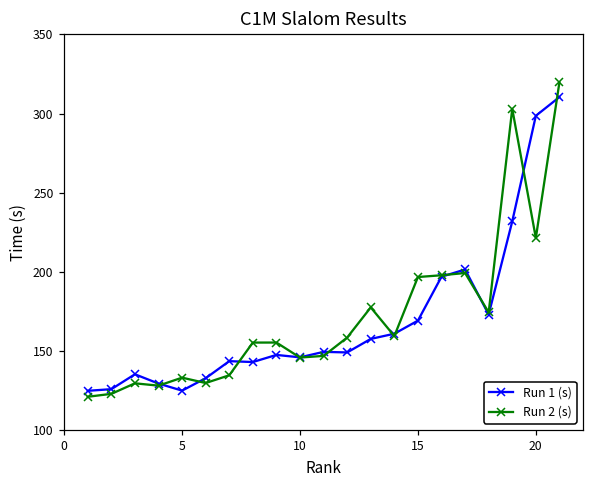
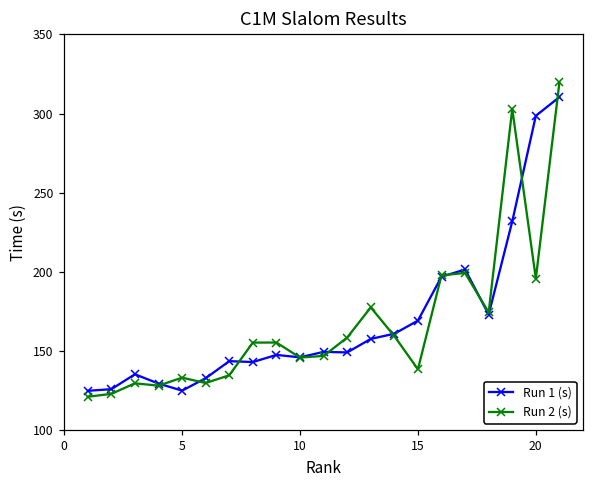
  {
    "Run 1 (s)": {
      "5": 125,
      "15": 169,
      "20": 299
    },
    "Run 2 (s)": {
      "5": 133,
-     "15": 197,
-     "20": 221
+     "15": 138,
+     "20": 196
    }
  }
